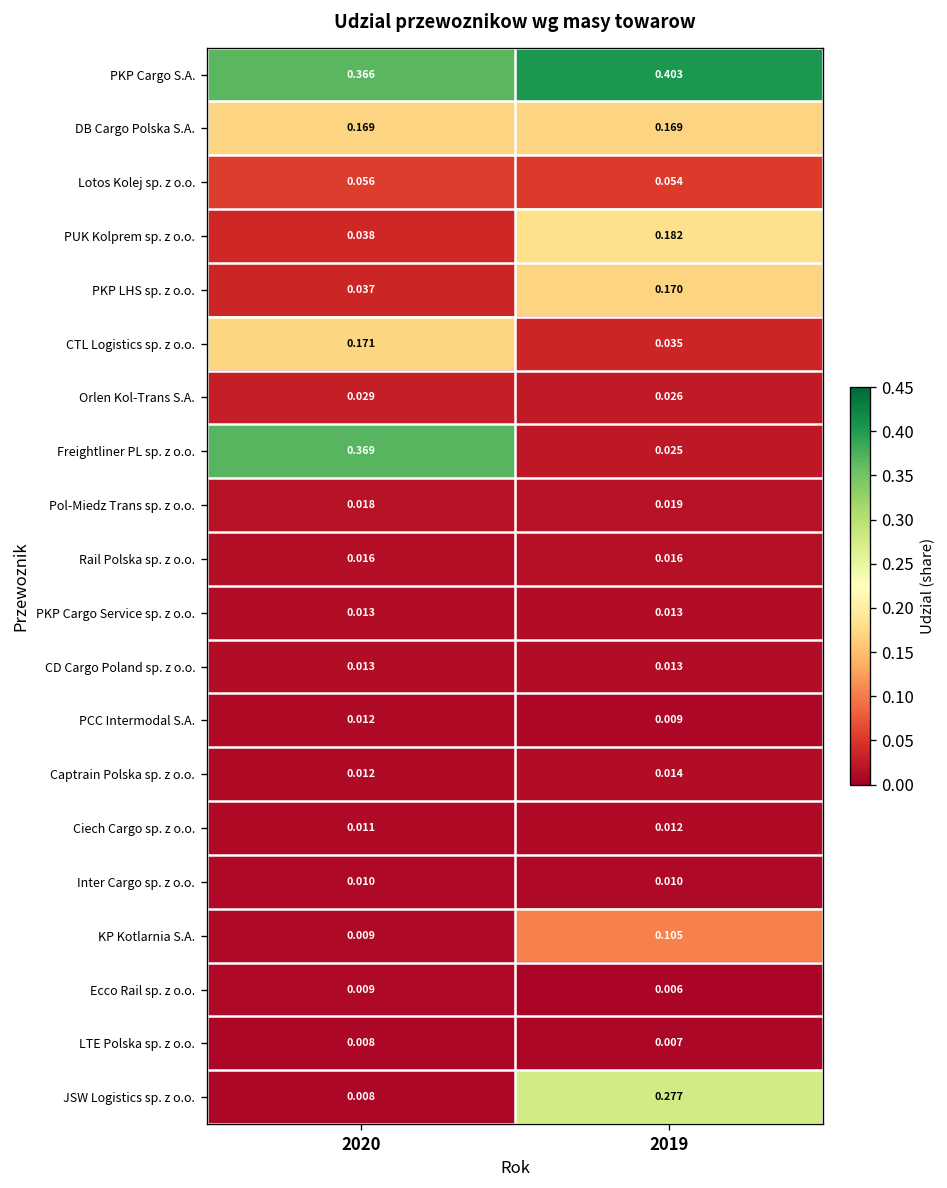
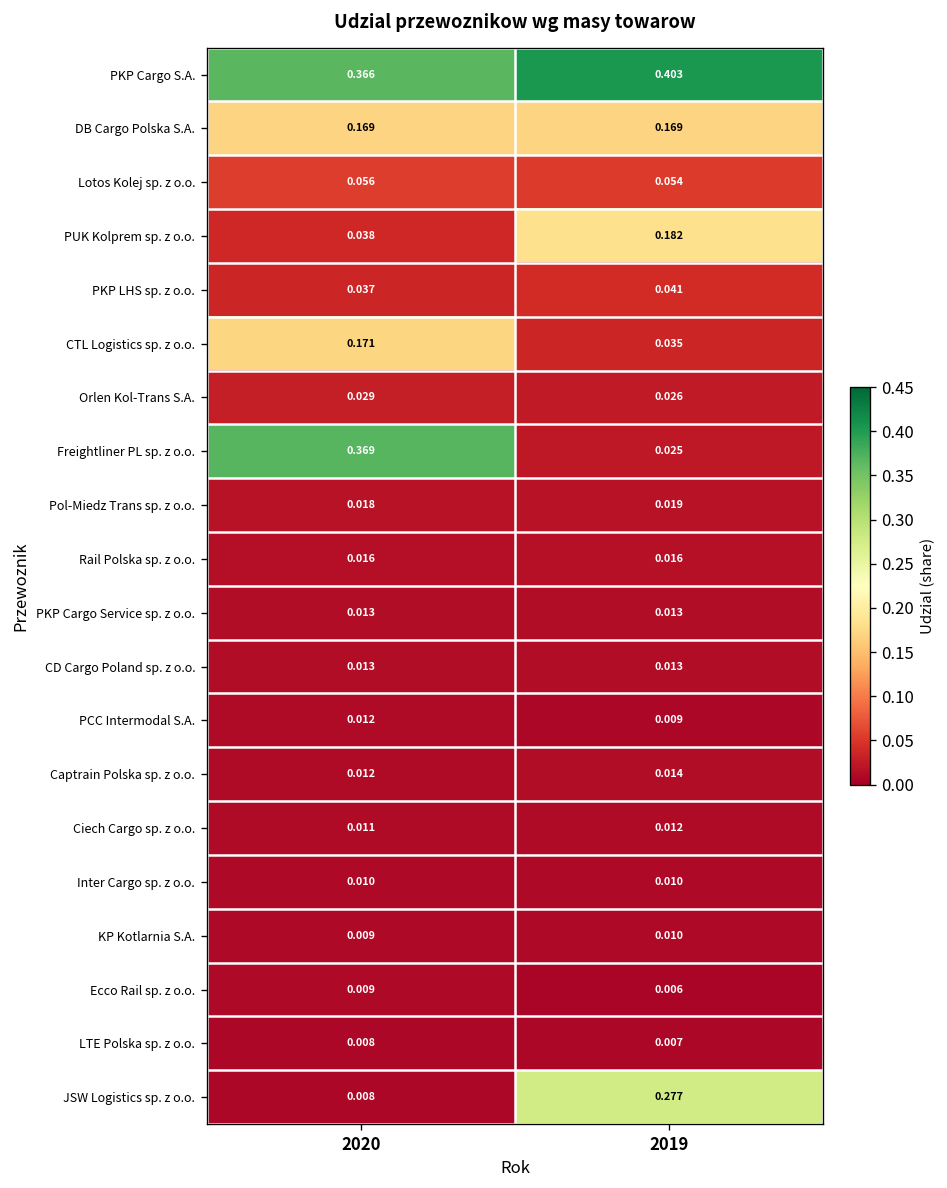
  {
    "PKP Cargo S.A.": {
      "2020": 0.366,
      "2019": 0.403
    },
    "DB Cargo Polska S.A.": {
      "2020": 0.169,
      "2019": 0.169
    },
    "Lotos Kolej sp. z o.o.": {
      "2020": 0.056,
      "2019": 0.054
    },
    "PUK Kolprem sp. z o.o.": {
      "2020": 0.038,
      "2019": 0.182
    },
    "PKP LHS sp. z o.o.": {
      "2020": 0.037,
-     "2019": 0.170
+     "2019": 0.041
    },
    "CTL Logistics sp. z o.o.": {
      "2020": 0.171,
      "2019": 0.035
    },
    "Orlen Kol-Trans S.A.": {
      "2020": 0.029,
      "2019": 0.026
    },
    "Freightliner PL sp. z o.o.": {
      "2020": 0.369,
      "2019": 0.025
    },
    "Pol-Miedz Trans sp. z o.o.": {
      "2020": 0.018,
      "2019": 0.019
    },
    "Rail Polska sp. z o.o.": {
      "2020": 0.016,
      "2019": 0.016
    },
    "PKP Cargo Service sp. z o.o.": {
      "2020": 0.013,
      "2019": 0.013
    },
    "CD Cargo Poland sp. z o.o.": {
      "2020": 0.013,
      "2019": 0.013
    },
    "PCC Intermodal S.A.": {
      "2020": 0.012,
      "2019": 0.009
    },
    "Captrain Polska sp. z o.o.": {
      "2020": 0.012,
      "2019": 0.014
    },
    "Ciech Cargo sp. z o.o.": {
      "2020": 0.011,
      "2019": 0.012
    },
    "Inter Cargo sp. z o.o.": {
      "2020": 0.010,
      "2019": 0.010
    },
    "KP Kotlarnia S.A.": {
      "2020": 0.009,
-     "2019": 0.105
+     "2019": 0.010
    },
    "Ecco Rail sp. z o.o.": {
      "2020": 0.009,
      "2019": 0.006
    },
    "LTE Polska sp. z o.o.": {
      "2020": 0.008,
      "2019": 0.007
    },
    "JSW Logistics sp. z o.o.": {
      "2020": 0.008,
      "2019": 0.277
    }
  }
